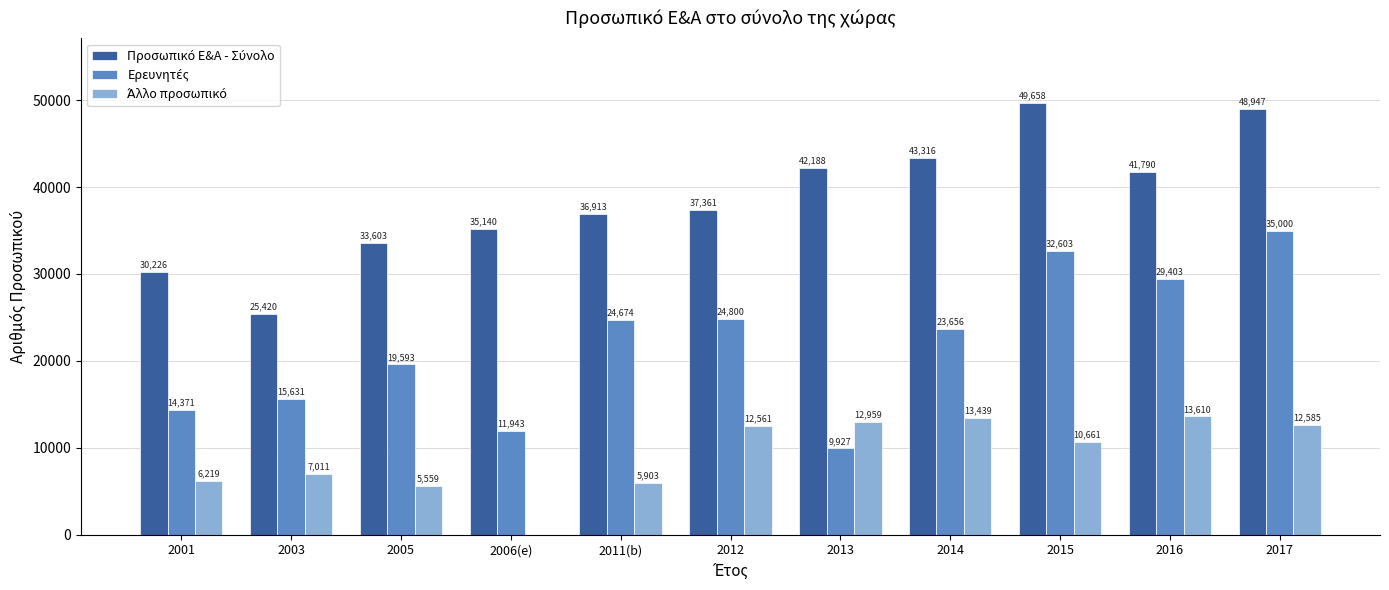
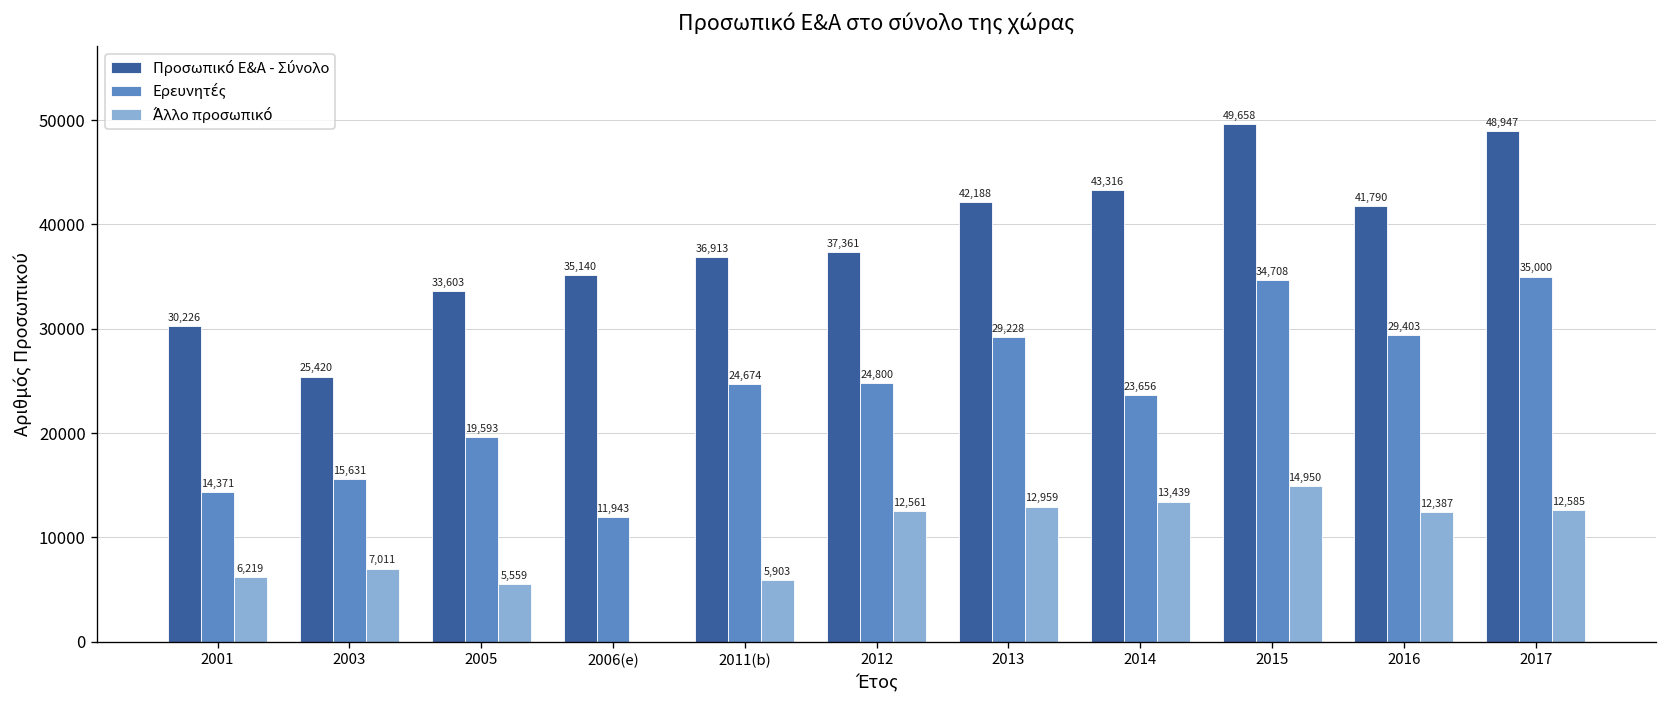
  {
    "Προσωπικό Ε&Α - Σύνολο": {
      "2001": "30,226",
      "2003": "25,420",
      "2005": "33,603",
      "2006(e)": "35,140",
      "2011(b)": "36,913",
      "2012": "37,361",
      "2013": "42,188",
      "2014": "43,316",
      "2015": "49,658",
      "2016": "41,790",
      "2017": "48,947"
    },
    "Ερευνητές": {
      "2001": "14,371",
      "2003": "15,631",
      "2005": "19,593",
      "2006(e)": "11,943",
      "2011(b)": "24,674",
      "2012": "24,800",
-     "2013": "9,927",
+     "2013": "29,228",
      "2014": "23,656",
-     "2015": "32,603",
+     "2015": "34,708",
      "2016": "29,403",
      "2017": "35,000"
    },
    "Άλλο προσωπικό": {
      "2001": "6,219",
      "2003": "7,011",
      "2005": "5,559",
      "2011(b)": "5,903",
      "2012": "12,561",
      "2013": "12,959",
      "2014": "13,439",
-     "2015": "10,661",
-     "2016": "13,610",
+     "2015": "14,950",
+     "2016": "12,387",
      "2017": "12,585"
    }
  }
